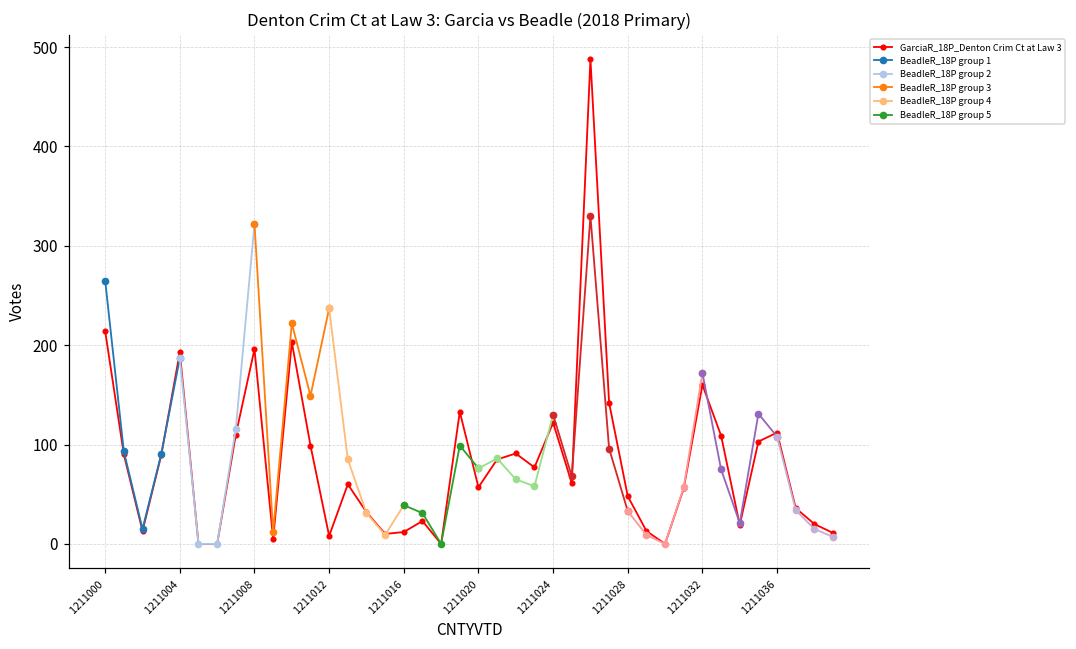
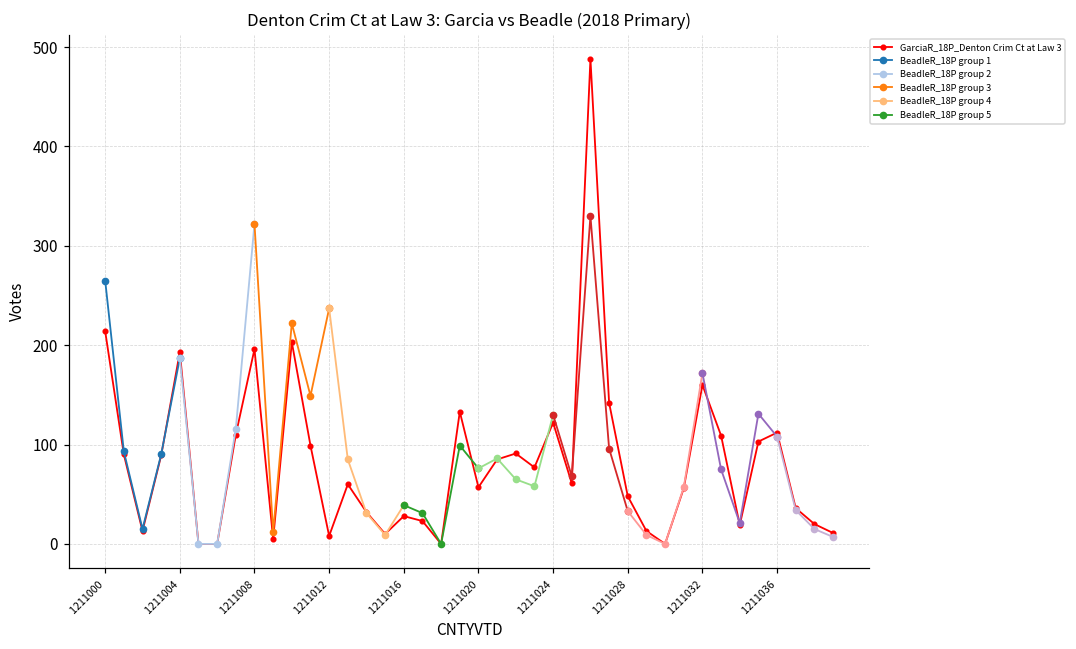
  {
    "GarciaR_18P_Denton Crim Ct at Law 3": {
      "1211000": 210,
      "1211004": 190,
      "1211008": 200,
      "1211012": 10,
-     "1211016": 10,
+     "1211016": 30,
      "1211020": 60,
      "1211024": 120,
      "1211028": 50,
      "1211032": 160,
      "1211036": 110
    },
    "BeadleR_18P group 1": {
      "1211000": 270
    }
  }
